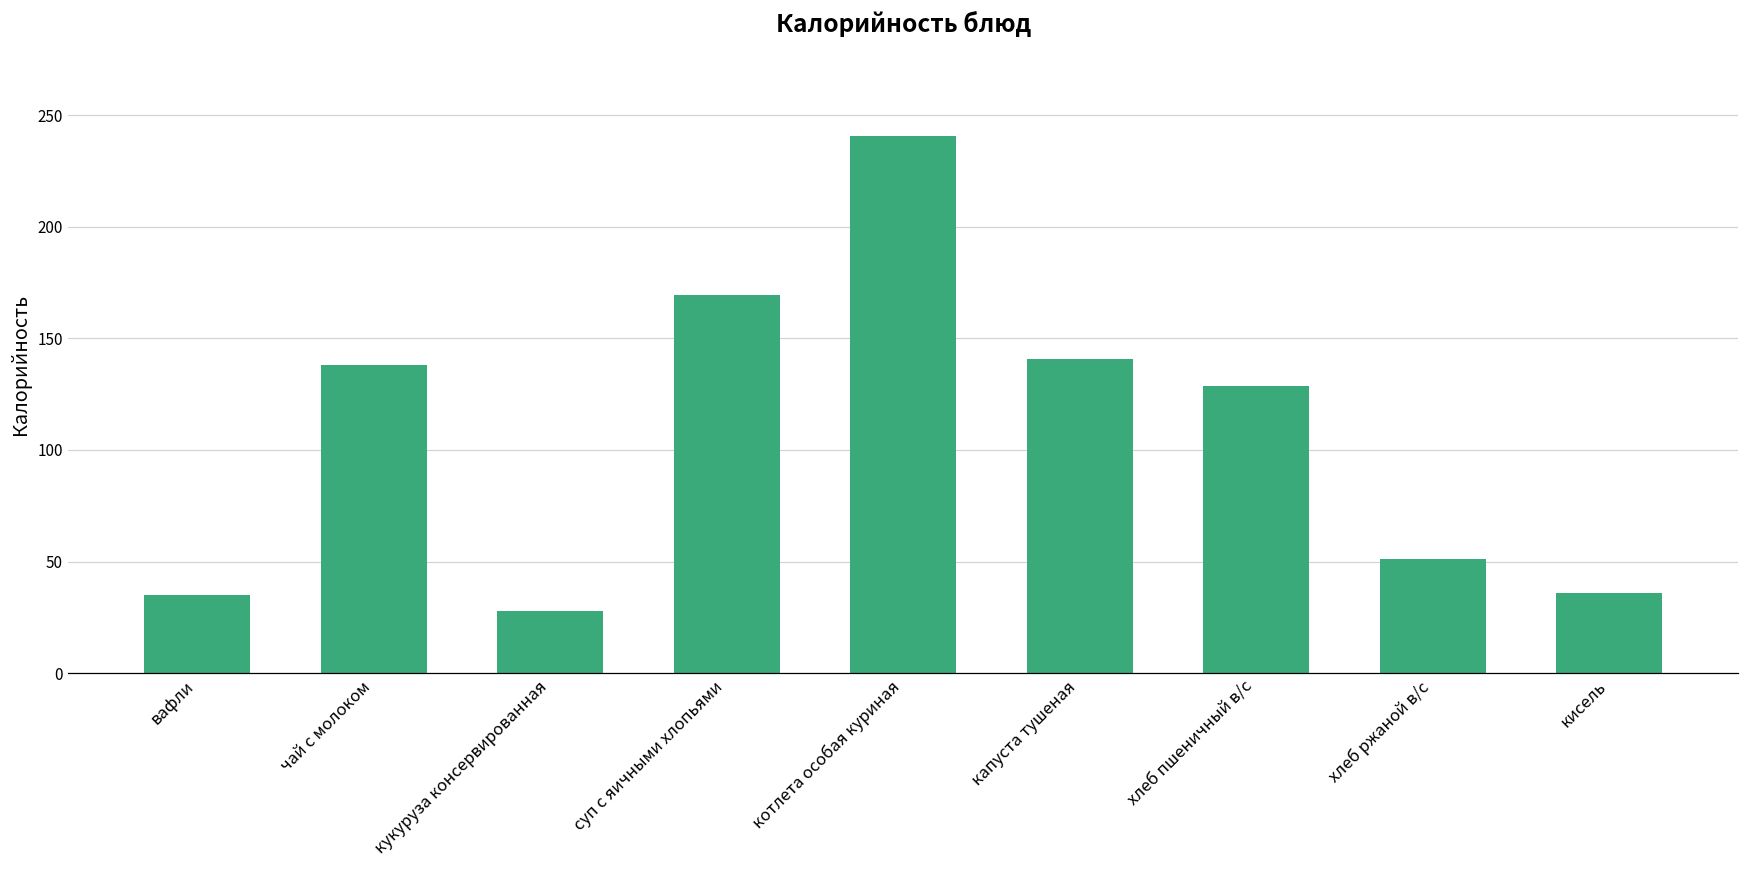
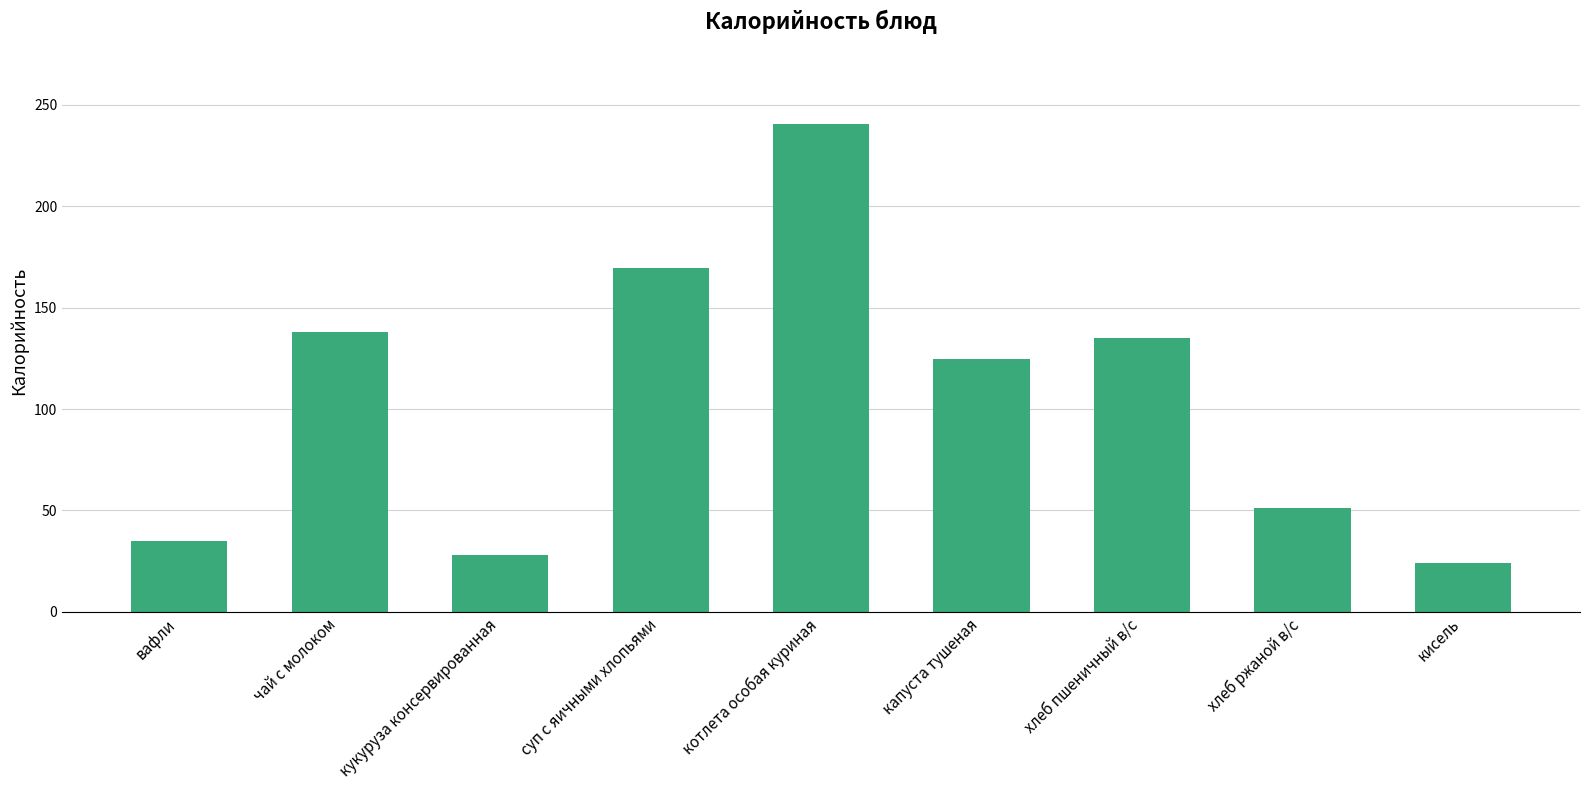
  {
    "вафли": 35,
    "чай с молоком": 138,
    "кукуруза консервированная": 28,
    "суп с яичными хлопьями": 169,
    "котлета особая куриная": 241,
-   "капуста тушеная": 141,
-   "хлеб пшеничный в/с": 129,
+   "капуста тушеная": 125,
+   "хлеб пшеничный в/с": 135,
    "хлеб ржаной в/с": 51,
-   "кисель": 36
+   "кисель": 24
  }
